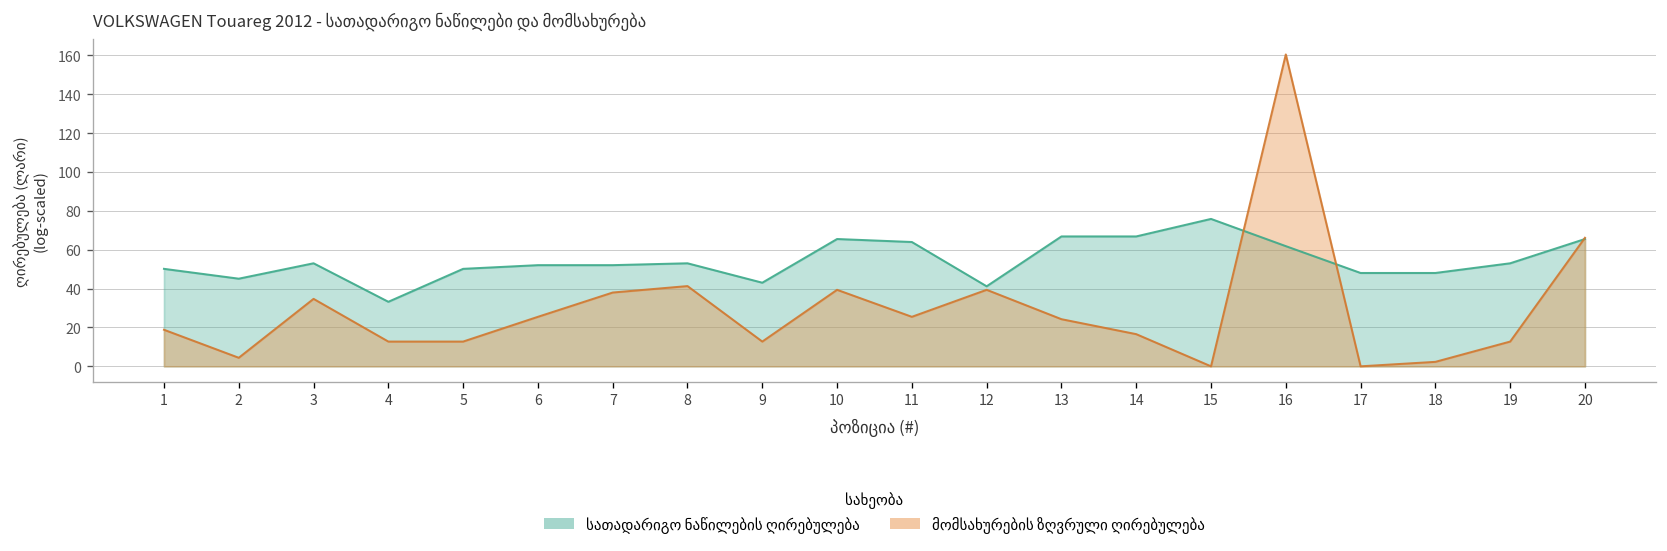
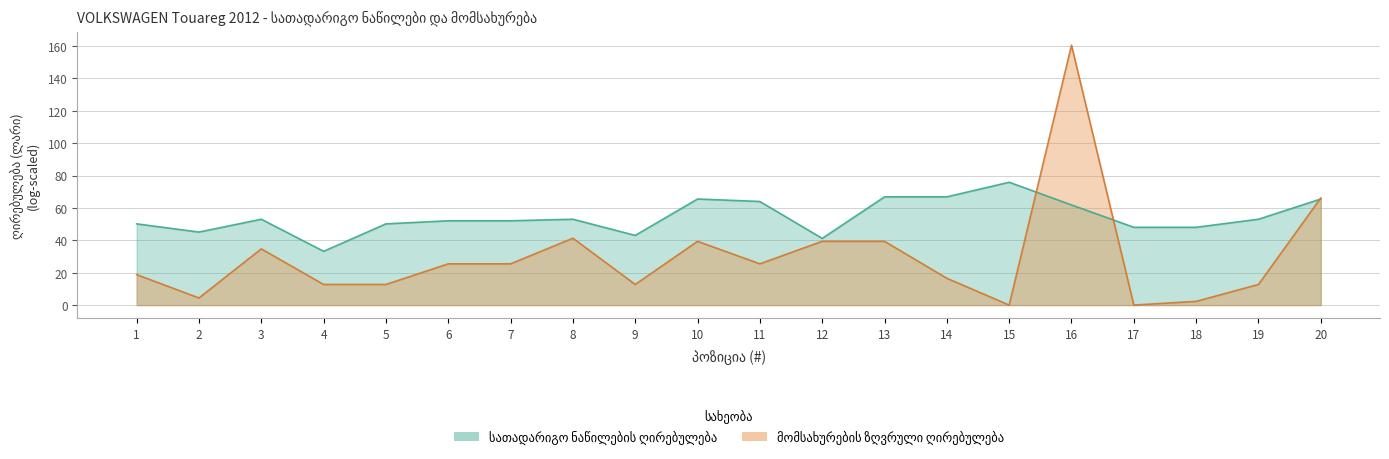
  {
    "სათადარიგო ნაწილების ღირებულება": {
      "1": 50,
      "2": 45,
      "3": 53,
      "4": 33,
      "5": 50,
      "6": 52,
      "7": 52,
      "8": 53,
      "9": 43,
      "10": 66,
      "11": 64,
      "12": 41,
      "13": 67,
      "14": 67,
      "15": 76,
      "16": 62,
      "17": 48,
      "18": 48,
      "19": 53
    },
    "მომსახურების ზღვრული ღირებულება": {
      "1": 19,
      "2": 4,
      "3": 35,
      "4": 13,
      "5": 13,
      "6": 25,
-     "7": 38,
+     "7": 25,
      "8": 41,
      "9": 13,
      "10": 39,
      "11": 25,
      "12": 39,
-     "13": 24,
+     "13": 39,
      "14": 17,
      "15": 0,
      "16": 161,
      "17": 0,
      "18": 2,
      "19": 13
    }
  }
